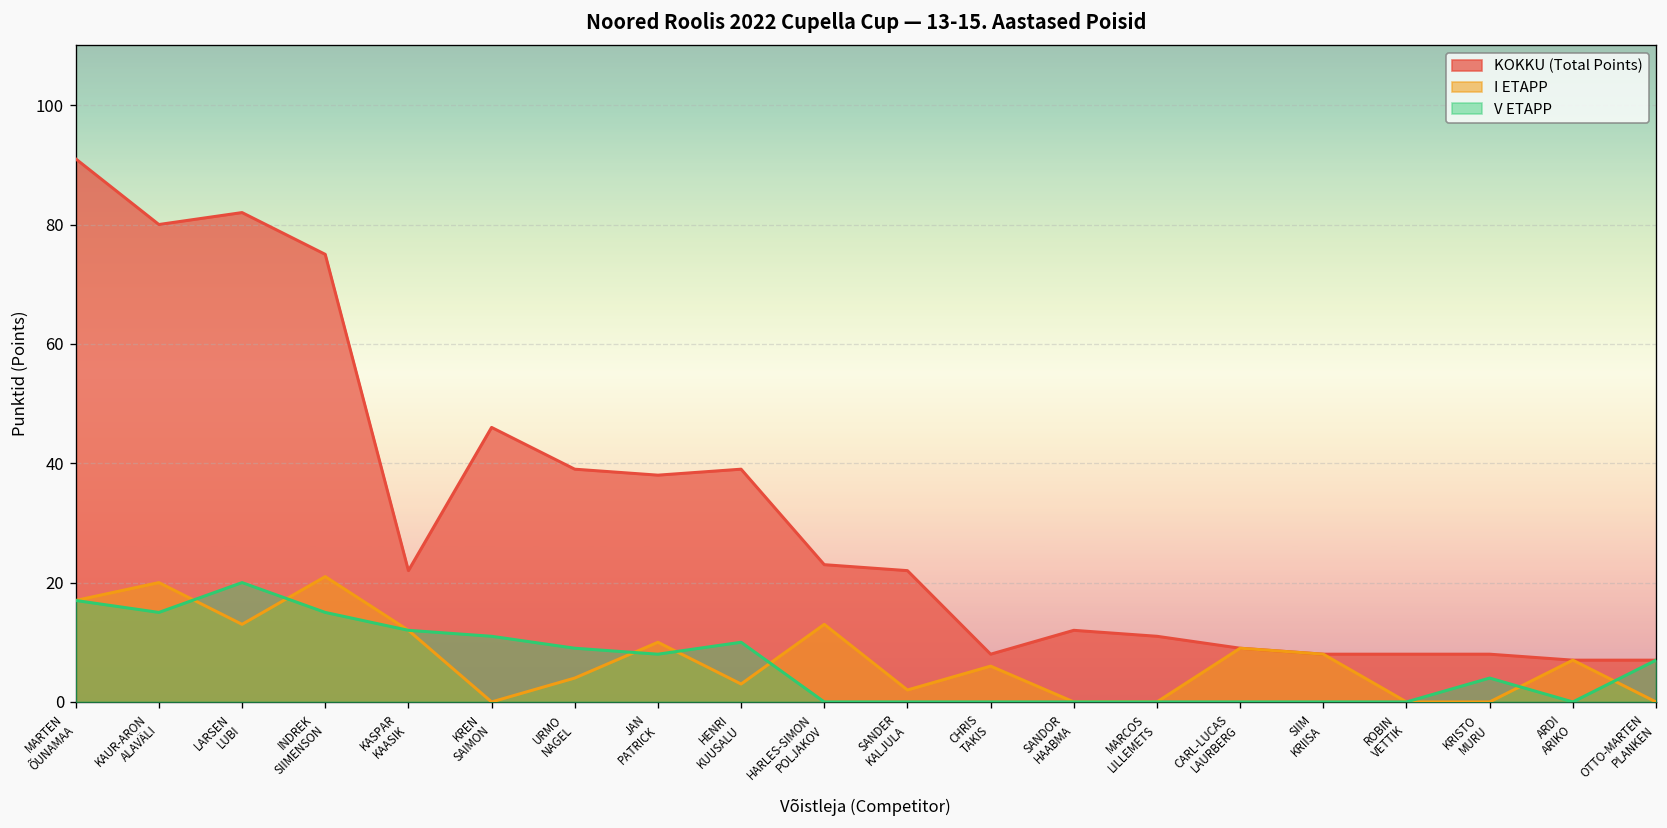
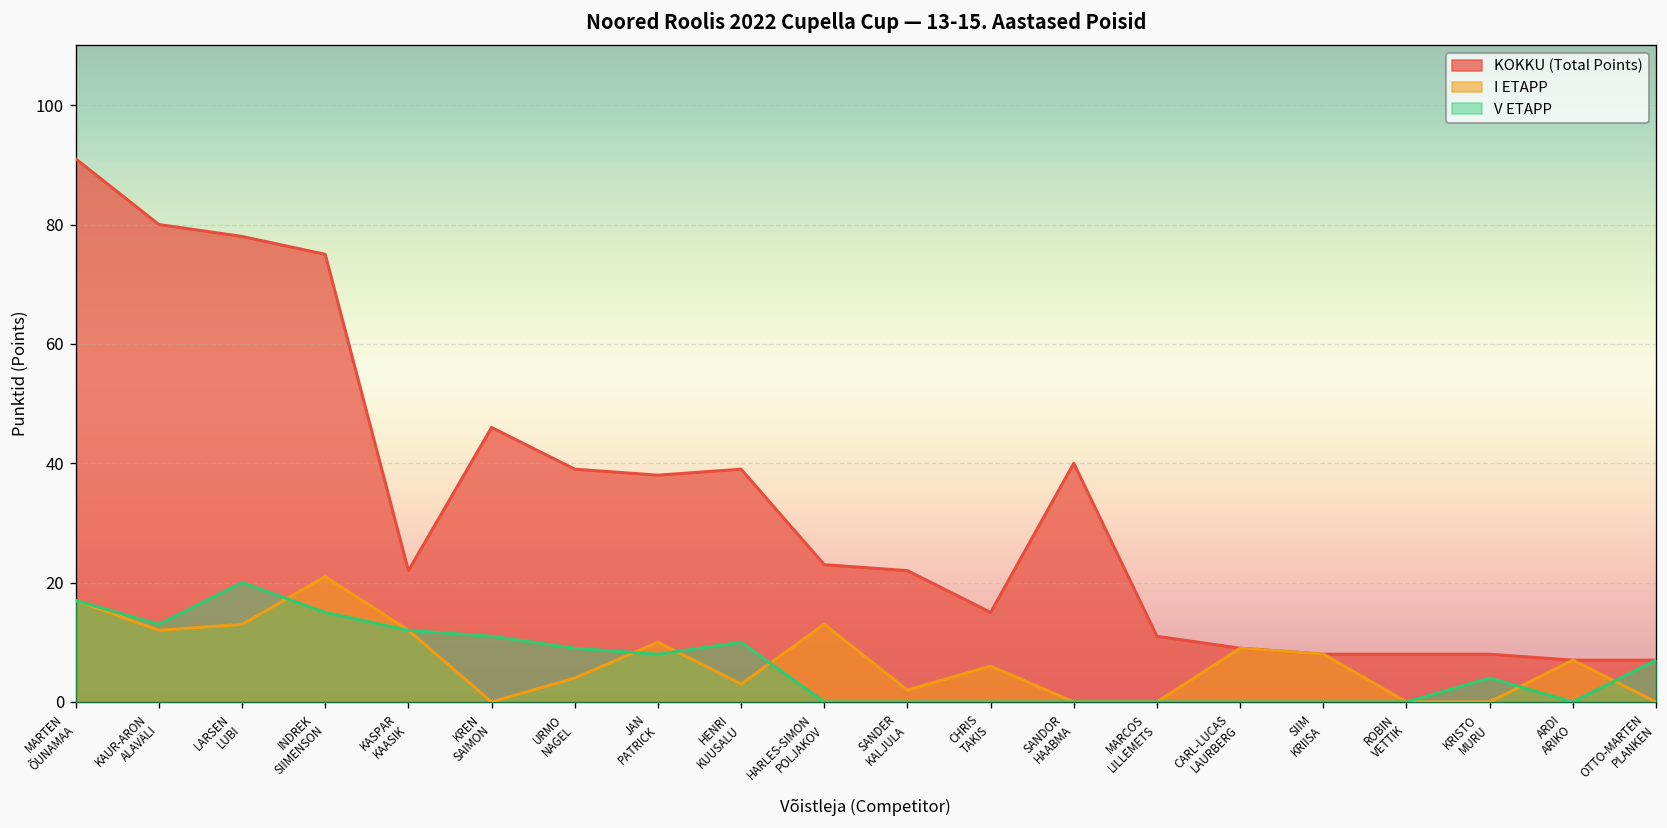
  {
    "KOKKU (Total Points)": {
      "MARTEN ÕUNAMAA": 91,
      "KAUR-ARON ALAVÄLI": 80,
-     "LARSEN LUBI": 82,
+     "LARSEN LUBI": 78,
      "INDREK SIIMENSON": 75,
      "KASPAR KAASIK": 22,
      "KREN SAIMON": 46,
      "URMO NAGEL": 39,
      "JAN PATRICK": 38,
      "HENRI KUUSALU": 39,
      "HARLES-SIMON POLJAKOV": 23,
      "SANDER KALJULA": 22,
-     "CHRIS TAKIS": 8,
-     "SANDOR HAABMA": 12,
+     "CHRIS TAKIS": 15,
+     "SANDOR HAABMA": 40,
      "MARCOS LILLEMETS": 11,
      "ROBIN VETTIK": 8,
      "KRISTO MURU": 8
    },
    "I ETAPP": {
-     "KAUR-ARON ALAVÄLI": 20,
+     "KAUR-ARON ALAVÄLI": 12,
      "LARSEN LUBI": 13,
      "INDREK SIIMENSON": 21,
      "KREN SAIMON": 0,
      "URMO NAGEL": 4,
      "JAN PATRICK": 10,
      "HENRI KUUSALU": 3,
      "HARLES-SIMON POLJAKOV": 13,
      "SANDER KALJULA": 2,
      "CHRIS TAKIS": 6,
      "KRISTO MURU": 0,
      "OTTO-MARTEN PLANKEN": 0
    },
    "V ETAPP": {
-     "KAUR-ARON ALAVÄLI": 15,
+     "KAUR-ARON ALAVÄLI": 13,
      "LARSEN LUBI": 20,
      "INDREK SIIMENSON": 15,
      "KREN SAIMON": 11,
      "URMO NAGEL": 9,
      "JAN PATRICK": 8,
      "HENRI KUUSALU": 10,
      "HARLES-SIMON POLJAKOV": 0,
      "SANDER KALJULA": 0,
      "CHRIS TAKIS": 0,
      "CARL-LUCAS LAURBERG": 0,
      "SIIM KRIISA": 0,
      "KRISTO MURU": 4,
      "ARDI ARIKO": 0
    }
  }
